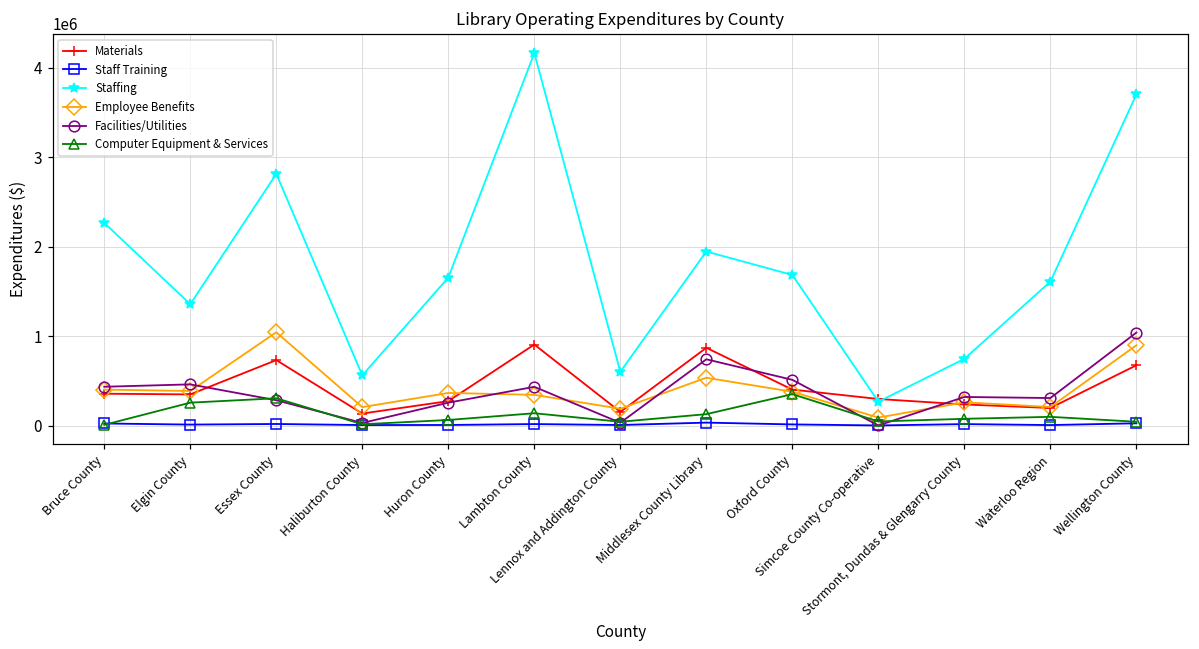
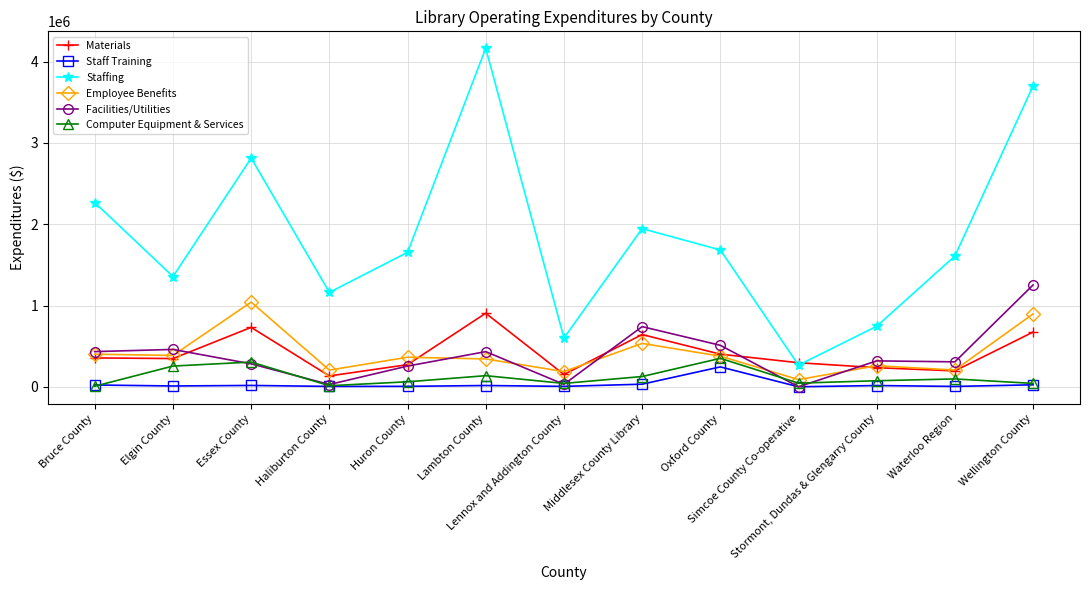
  {
    "Materials": {
      "Bruce County": 400000,
      "Elgin County": 300000,
      "Essex County": 700000,
      "Haliburton County": 100000,
      "Lambton County": 900000,
      "Lennox and Addington County": 200000,
-     "Middlesex County Library": 900000,
+     "Middlesex County Library": 600000,
      "Wellington County": 700000
    },
    "Staff Training": {
      "Elgin County": 0,
      "Essex County": 0,
      "Huron County": 0,
      "Lambton County": 0,
      "Middlesex County Library": 0,
-     "Oxford County": 0,
+     "Oxford County": 200000,
      "Stormont, Dundas & Glengarry County": 0,
      "Waterloo Region": 0
    },
    "Staffing": {
      "Bruce County": 2300000,
      "Elgin County": 1400000,
      "Essex County": 2800000,
-     "Haliburton County": 600000,
+     "Haliburton County": 1200000,
      "Huron County": 1700000,
      "Lambton County": 4200000,
      "Lennox and Addington County": 600000,
      "Middlesex County Library": 1900000,
      "Oxford County": 1700000,
      "Stormont, Dundas & Glengarry County": 700000,
      "Waterloo Region": 1600000,
      "Wellington County": 3700000
    },
    "Employee Benefits": {
      "Bruce County": 400000,
      "Elgin County": 400000,
      "Essex County": 1000000,
      "Haliburton County": 200000,
      "Huron County": 400000,
      "Lambton County": 300000,
      "Lennox and Addington County": 200000,
      "Middlesex County Library": 500000,
      "Simcoe County Co-operative": 100000,
      "Wellington County": 900000
    },
    "Facilities/Utilities": {
      "Bruce County": 400000,
      "Elgin County": 500000,
      "Lambton County": 400000,
      "Middlesex County Library": 700000,
      "Oxford County": 500000,
      "Stormont, Dundas & Glengarry County": 300000,
      "Waterloo Region": 300000,
-     "Wellington County": 1000000
+     "Wellington County": 1300000
    },
    "Computer Equipment & Services": {
      "Elgin County": 300000,
      "Huron County": 100000,
      "Lambton County": 100000,
      "Middlesex County Library": 100000,
      "Simcoe County Co-operative": 0,
      "Stormont, Dundas & Glengarry County": 100000,
      "Waterloo Region": 100000
    }
  }
